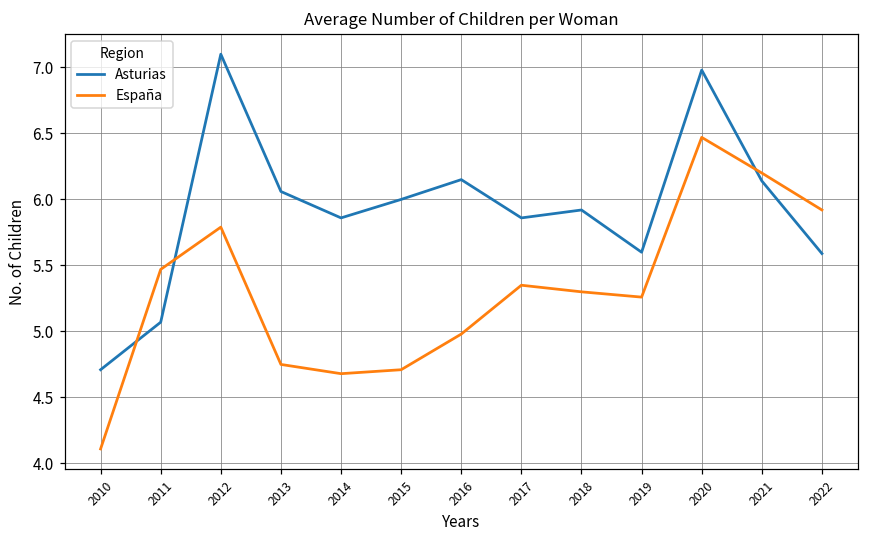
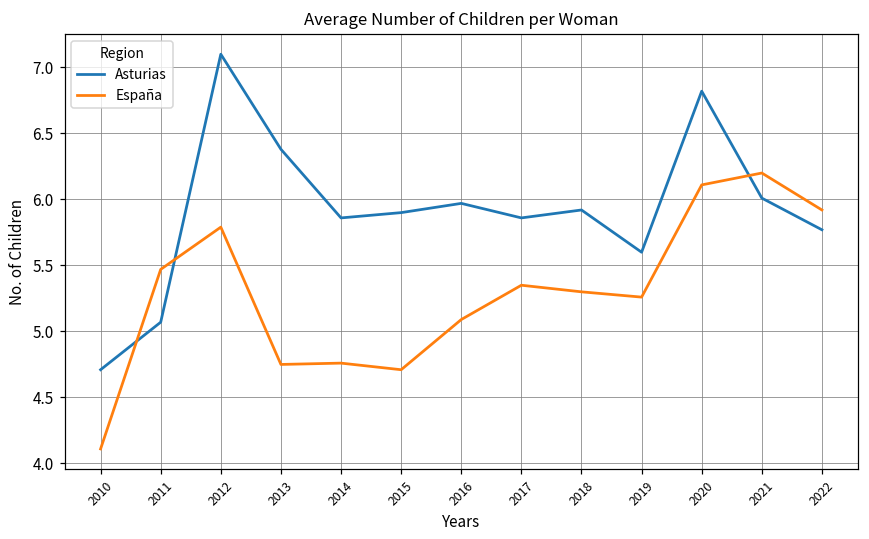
  {
    "Asturias": {
      "2010": 4.71,
      "2011": 5.07,
      "2012": 7.10,
-     "2013": 6.06,
+     "2013": 6.38,
      "2014": 5.86,
-     "2015": 6.0,
-     "2016": 6.15,
+     "2015": 5.9,
+     "2016": 5.97,
      "2017": 5.86,
      "2018": 5.92,
      "2019": 5.60,
-     "2020": 6.98,
-     "2021": 6.14,
-     "2022": 5.59
+     "2020": 6.82,
+     "2021": 6.01,
+     "2022": 5.77
    },
    "España": {
      "2010": 4.11,
      "2011": 5.47,
      "2012": 5.79,
      "2013": 4.75,
-     "2014": 4.68,
+     "2014": 4.76,
      "2015": 4.71,
-     "2016": 4.98,
+     "2016": 5.09,
      "2017": 5.35,
      "2018": 5.30,
      "2019": 5.26,
-     "2020": 6.47,
+     "2020": 6.11,
      "2021": 6.20,
      "2022": 5.92
    }
  }
